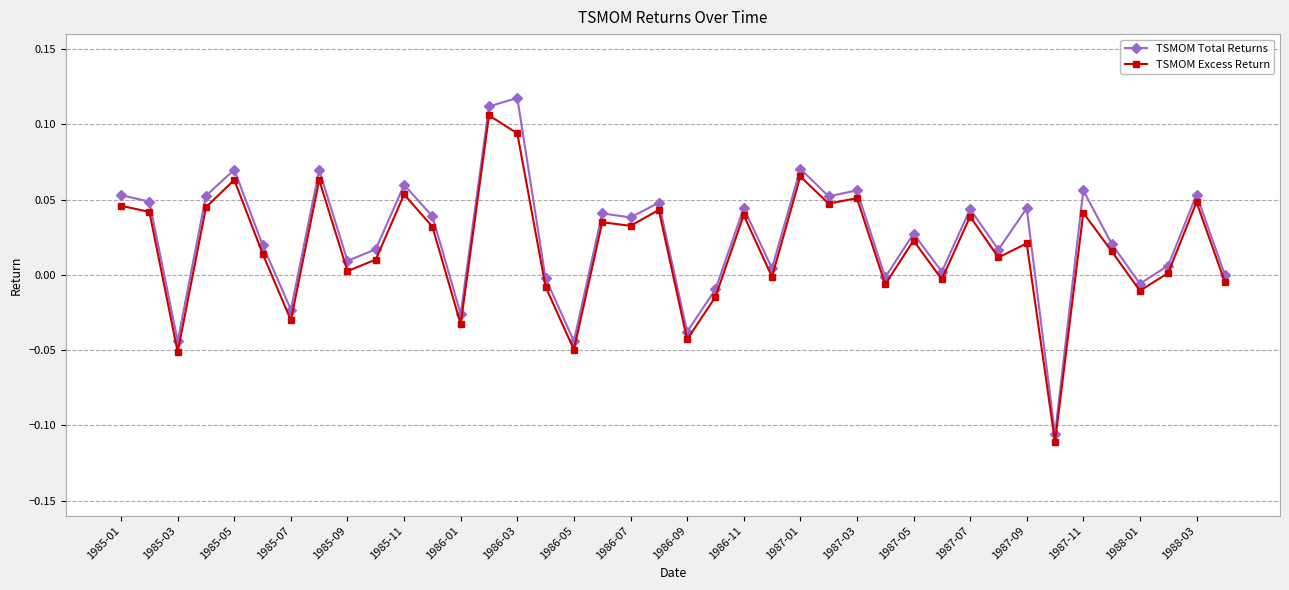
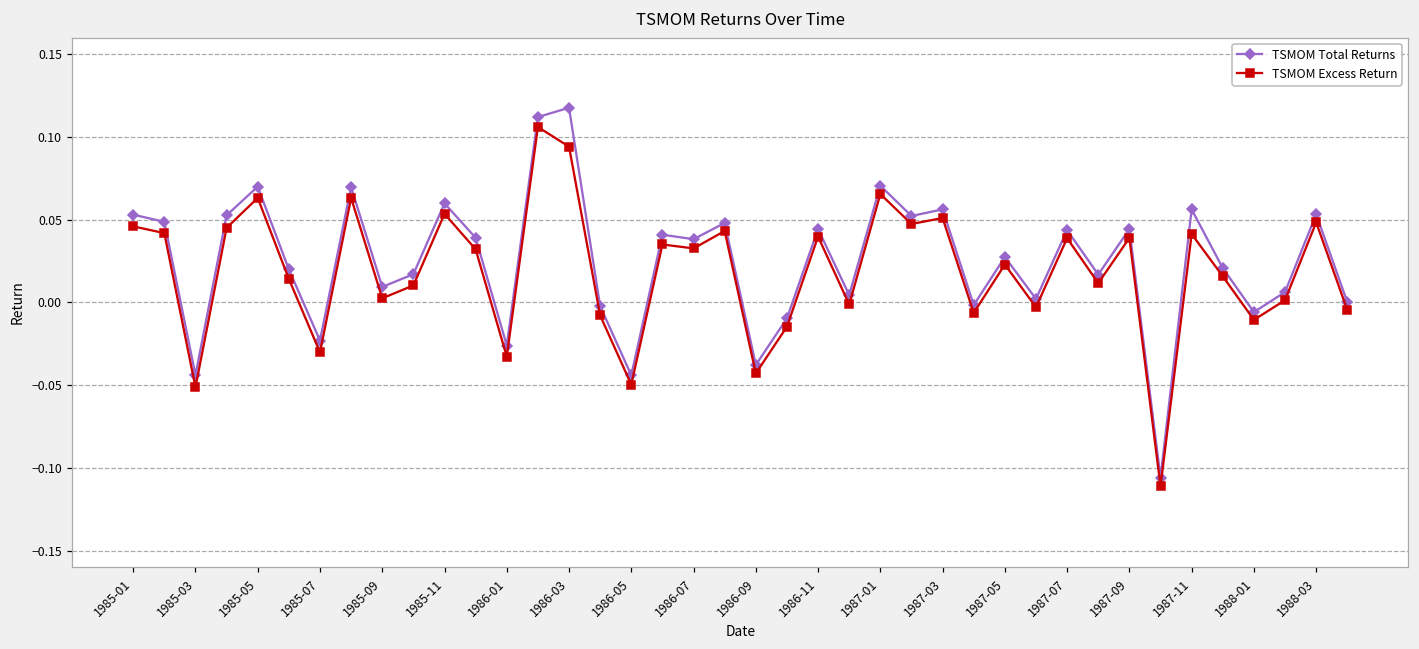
  {
    "TSMOM Total Returns": {
      "1985-01": 0.053,
      "1985-03": -0.044,
      "1985-05": 0.070,
      "1985-07": -0.023,
      "1985-09": 0.009,
      "1985-11": 0.060,
      "1986-01": -0.026,
      "1986-03": 0.118,
      "1986-05": -0.044,
      "1986-07": 0.038,
      "1986-09": -0.038,
      "1986-11": 0.044,
      "1987-01": 0.070,
      "1987-03": 0.056,
      "1987-05": 0.027,
      "1987-07": 0.044,
      "1987-09": 0.044,
      "1987-11": 0.056,
      "1988-01": -0.006,
      "1988-03": 0.053
    },
    "TSMOM Excess Return": {
      "1985-01": 0.046,
      "1985-03": -0.051,
      "1985-05": 0.063,
      "1985-07": -0.030,
      "1985-09": 0.002,
      "1985-11": 0.053,
      "1986-01": -0.033,
      "1986-03": 0.094,
      "1986-05": -0.050,
      "1986-07": 0.033,
      "1986-09": -0.043,
      "1986-11": 0.040,
      "1987-01": 0.065,
      "1987-03": 0.051,
      "1987-05": 0.023,
      "1987-07": 0.039,
-     "1987-09": 0.021,
+     "1987-09": 0.039,
      "1987-11": 0.041,
      "1988-01": -0.011,
      "1988-03": 0.048
    }
  }
